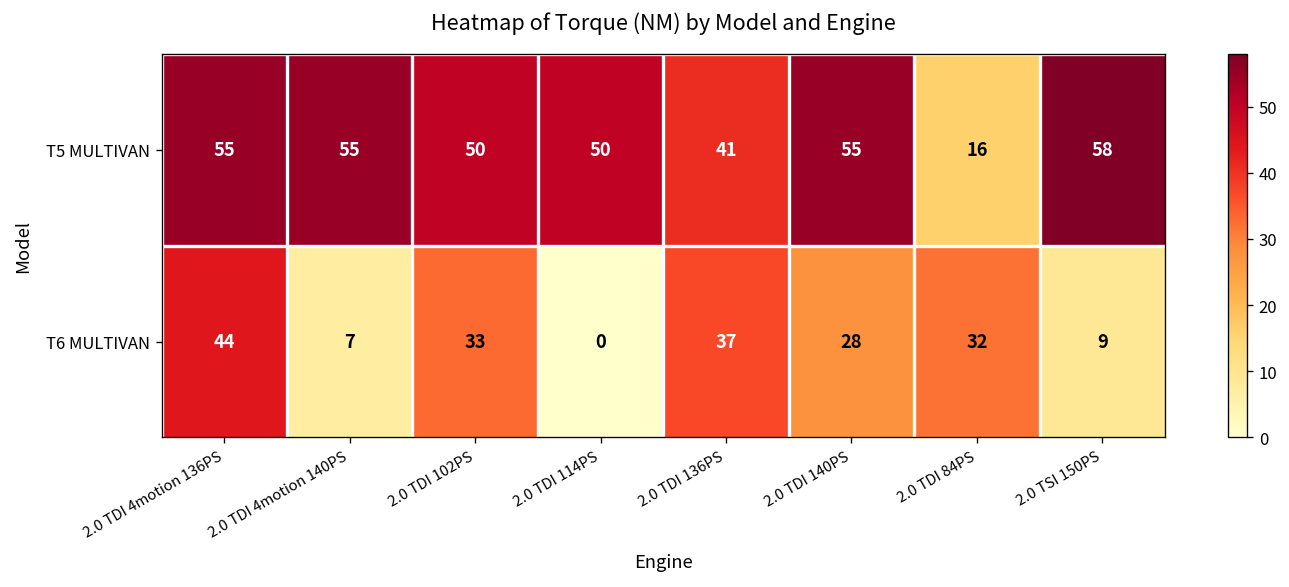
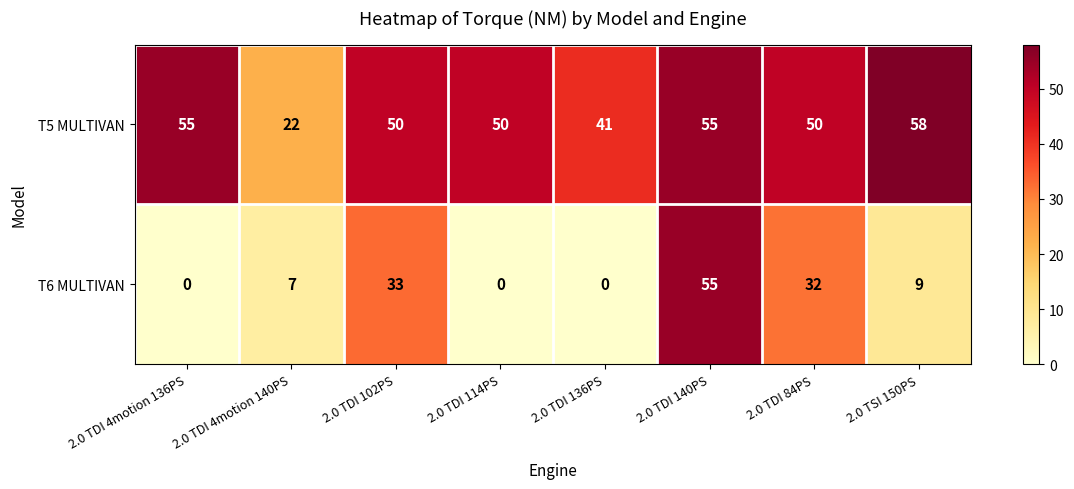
  {
    "T5 MULTIVAN": {
      "2.0 TDI 4motion 136PS": 55,
-     "2.0 TDI 4motion 140PS": 55,
+     "2.0 TDI 4motion 140PS": 22,
      "2.0 TDI 102PS": 50,
      "2.0 TDI 114PS": 50,
      "2.0 TDI 136PS": 41,
      "2.0 TDI 140PS": 55,
-     "2.0 TDI 84PS": 16,
+     "2.0 TDI 84PS": 50,
      "2.0 TSI 150PS": 58
    },
    "T6 MULTIVAN": {
-     "2.0 TDI 4motion 136PS": 44,
+     "2.0 TDI 4motion 136PS": 0,
      "2.0 TDI 4motion 140PS": 7,
      "2.0 TDI 102PS": 33,
      "2.0 TDI 114PS": 0,
-     "2.0 TDI 136PS": 37,
-     "2.0 TDI 140PS": 28,
+     "2.0 TDI 136PS": 0,
+     "2.0 TDI 140PS": 55,
      "2.0 TDI 84PS": 32,
      "2.0 TSI 150PS": 9
    }
  }
